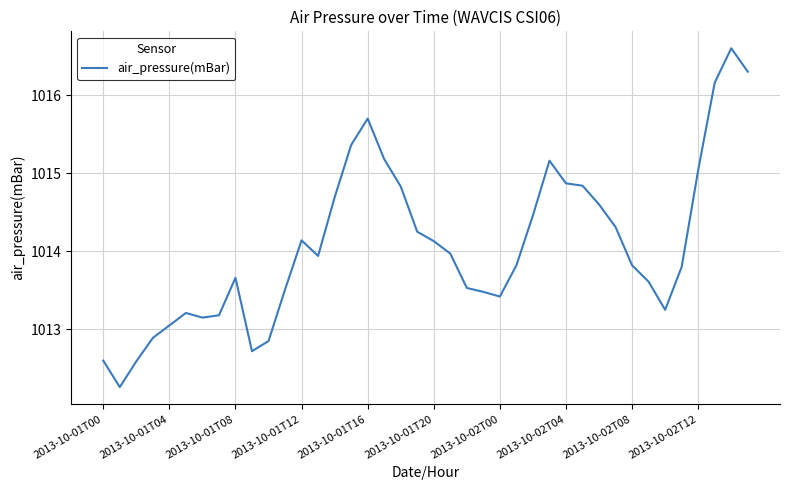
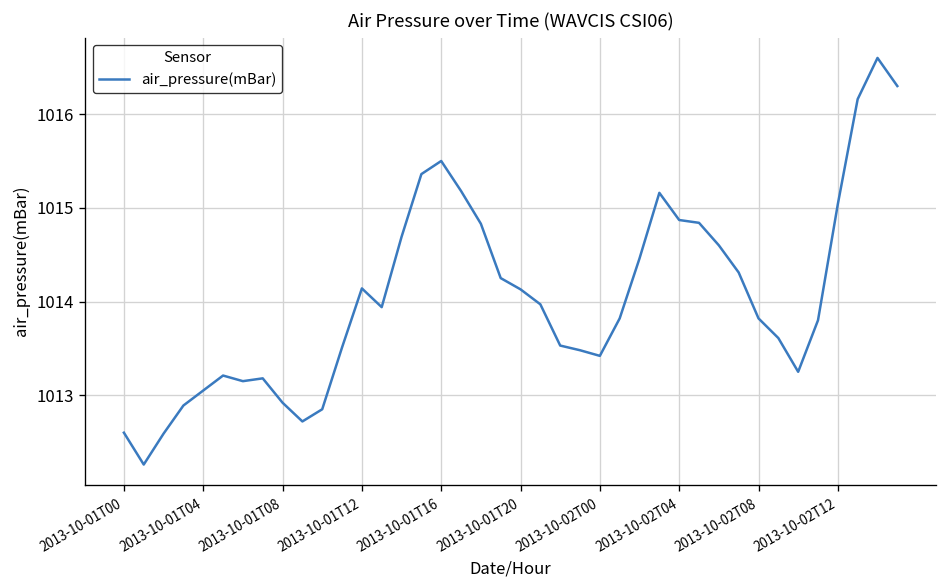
  {
    "2013-10-01T00": 1012.6,
    "2013-10-01T04": 1013.1,
-   "2013-10-01T08": 1013.7,
+   "2013-10-01T08": 1012.9,
    "2013-10-01T12": 1014.1,
-   "2013-10-01T16": 1015.7,
+   "2013-10-01T16": 1015.5,
    "2013-10-01T20": 1014.1,
    "2013-10-02T00": 1013.4,
    "2013-10-02T04": 1014.9,
    "2013-10-02T08": 1013.8,
    "2013-10-02T12": 1015.0
  }
